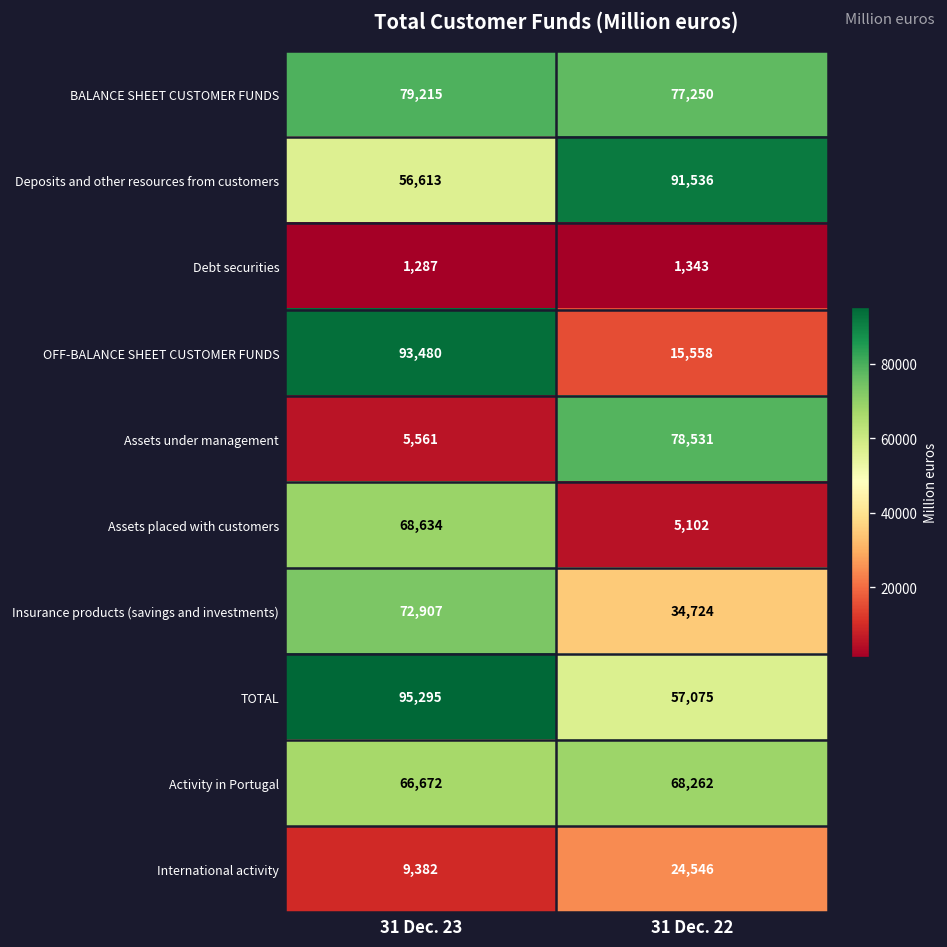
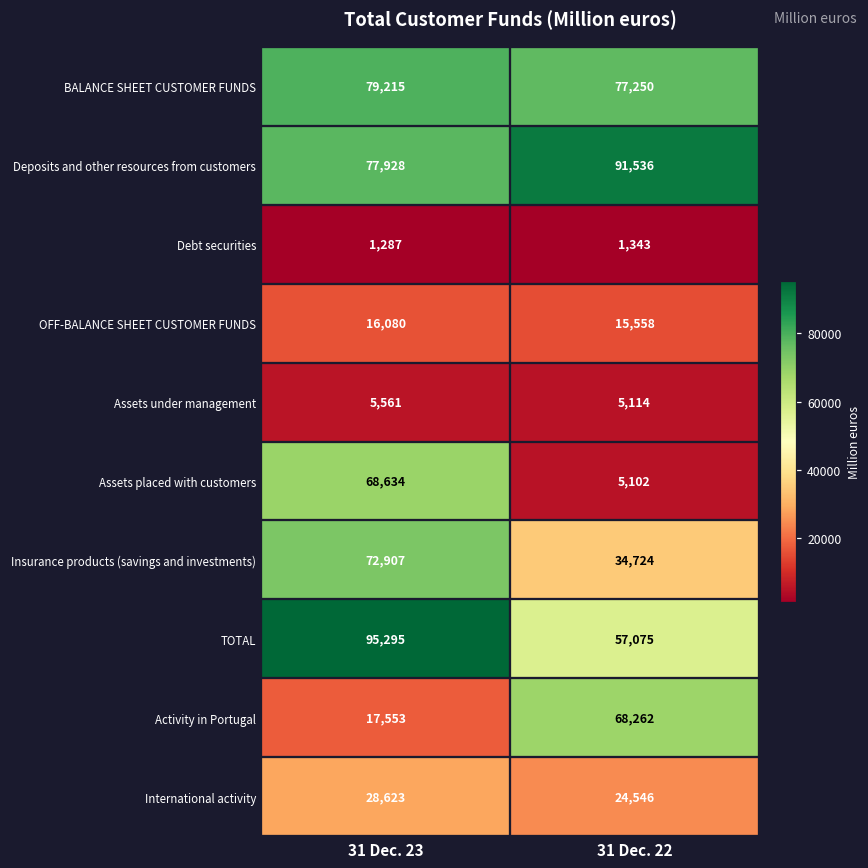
  {
    "BALANCE SHEET CUSTOMER FUNDS": {
      "31 Dec. 23": "79,215",
      "31 Dec. 22": "77,250"
    },
    "Deposits and other resources from customers": {
-     "31 Dec. 23": "56,613",
+     "31 Dec. 23": "77,928",
      "31 Dec. 22": "91,536"
    },
    "Debt securities": {
      "31 Dec. 23": "1,287",
      "31 Dec. 22": "1,343"
    },
    "OFF-BALANCE SHEET CUSTOMER FUNDS": {
-     "31 Dec. 23": "93,480",
+     "31 Dec. 23": "16,080",
      "31 Dec. 22": "15,558"
    },
    "Assets under management": {
      "31 Dec. 23": "5,561",
-     "31 Dec. 22": "78,531"
+     "31 Dec. 22": "5,114"
    },
    "Assets placed with customers": {
      "31 Dec. 23": "68,634",
      "31 Dec. 22": "5,102"
    },
    "Insurance products (savings and investments)": {
      "31 Dec. 23": "72,907",
      "31 Dec. 22": "34,724"
    },
    "TOTAL": {
      "31 Dec. 23": "95,295",
      "31 Dec. 22": "57,075"
    },
    "Activity in Portugal": {
-     "31 Dec. 23": "66,672",
+     "31 Dec. 23": "17,553",
      "31 Dec. 22": "68,262"
    },
    "International activity": {
-     "31 Dec. 23": "9,382",
+     "31 Dec. 23": "28,623",
      "31 Dec. 22": "24,546"
    }
  }
